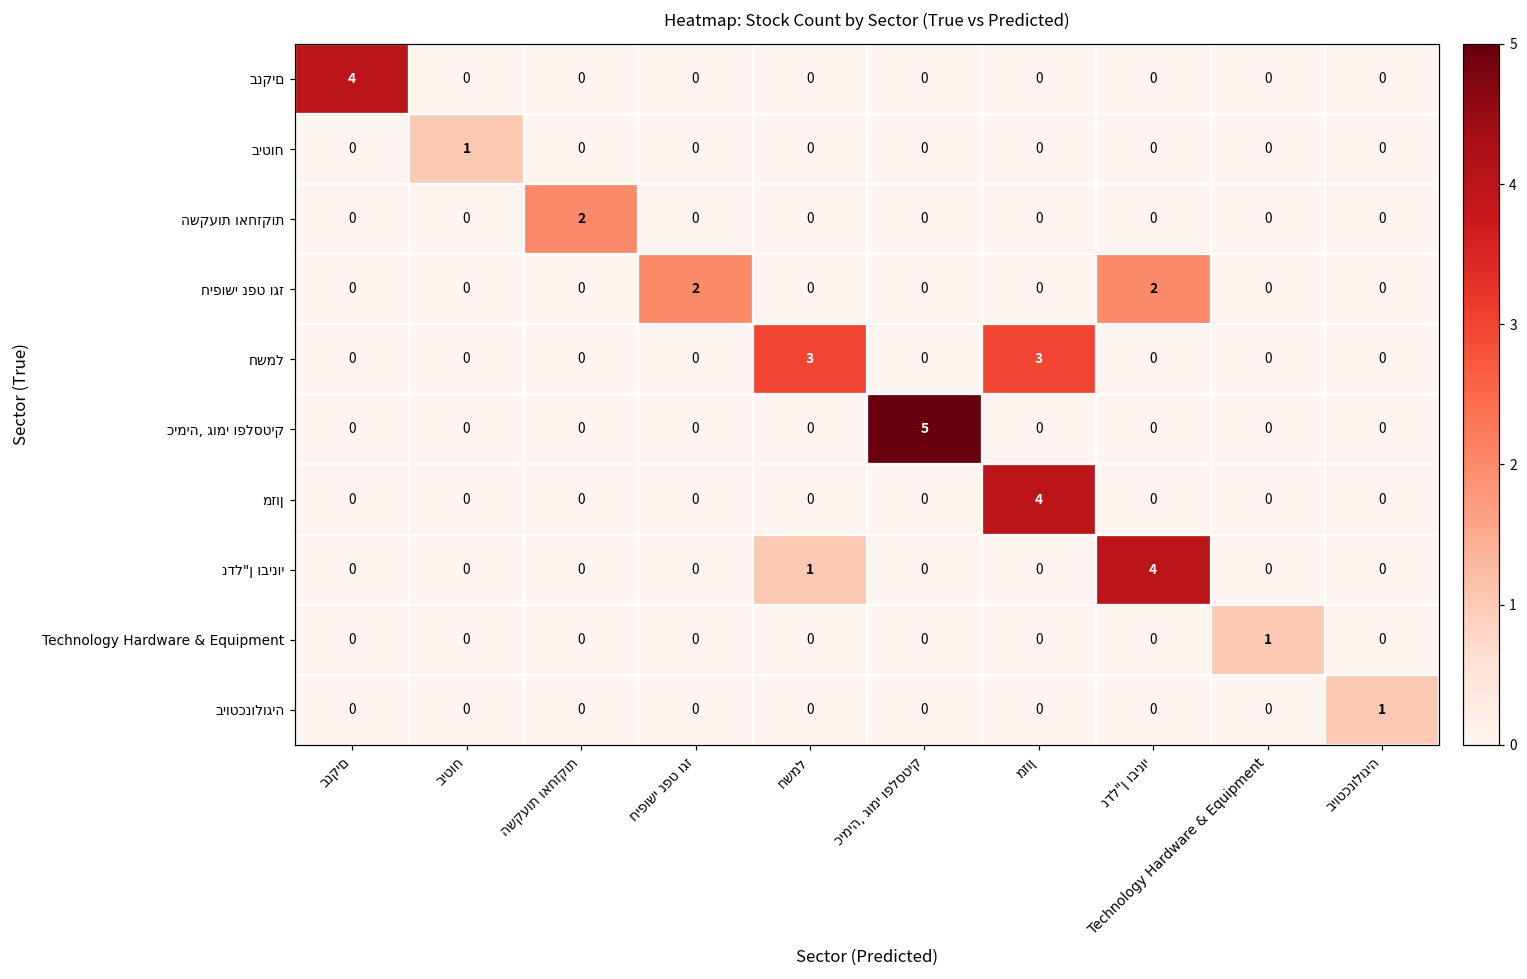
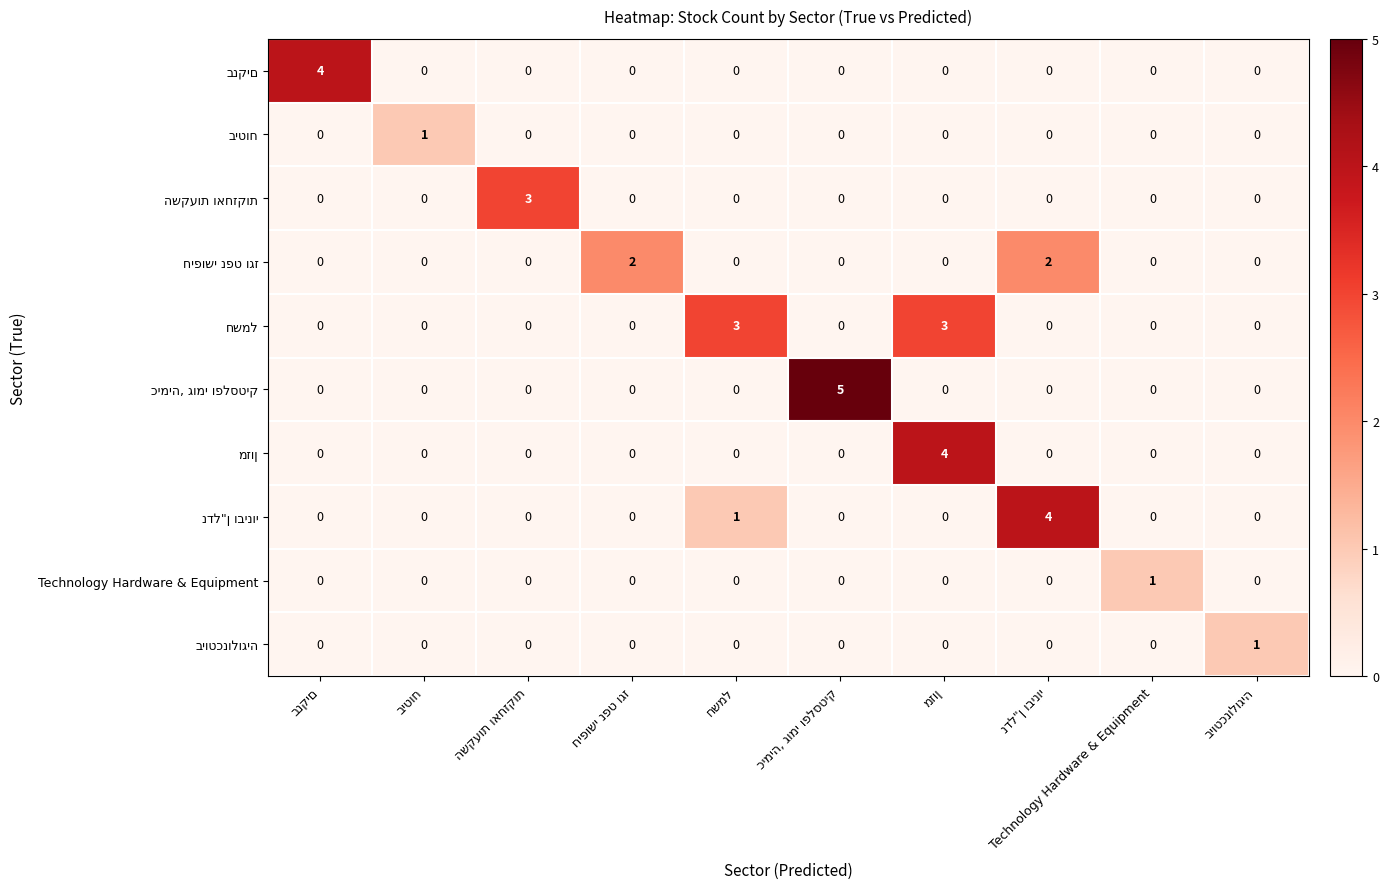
  {
    "בנקים": {
      "בנקים": 4,
      "ביטוח": 0,
      "השקעות ואחזקות": 0,
      "חיפושי נפט וגז": 0,
      "חשמל": 0,
      "כימיה, גומי ופלסטיק": 0,
      "מזון": 0,
      "נדל\"ן ובינוי": 0,
      "Technology Hardware & Equipment": 0,
      "ביוטכנולוגיה": 0
    },
    "ביטוח": {
      "בנקים": 0,
      "ביטוח": 1,
      "השקעות ואחזקות": 0,
      "חיפושי נפט וגז": 0,
      "חשמל": 0,
      "כימיה, גומי ופלסטיק": 0,
      "מזון": 0,
      "נדל\"ן ובינוי": 0,
      "Technology Hardware & Equipment": 0,
      "ביוטכנולוגיה": 0
    },
    "השקעות ואחזקות": {
      "בנקים": 0,
      "ביטוח": 0,
-     "השקעות ואחזקות": 2,
+     "השקעות ואחזקות": 3,
      "חיפושי נפט וגז": 0,
      "חשמל": 0,
      "כימיה, גומי ופלסטיק": 0,
      "מזון": 0,
      "נדל\"ן ובינוי": 0,
      "Technology Hardware & Equipment": 0,
      "ביוטכנולוגיה": 0
    },
    "חיפושי נפט וגז": {
      "בנקים": 0,
      "ביטוח": 0,
      "השקעות ואחזקות": 0,
      "חיפושי נפט וגז": 2,
      "חשמל": 0,
      "כימיה, גומי ופלסטיק": 0,
      "מזון": 0,
      "נדל\"ן ובינוי": 2,
      "Technology Hardware & Equipment": 0,
      "ביוטכנולוגיה": 0
    },
    "חשמל": {
      "בנקים": 0,
      "ביטוח": 0,
      "השקעות ואחזקות": 0,
      "חיפושי נפט וגז": 0,
      "חשמל": 3,
      "כימיה, גומי ופלסטיק": 0,
      "מזון": 3,
      "נדל\"ן ובינוי": 0,
      "Technology Hardware & Equipment": 0,
      "ביוטכנולוגיה": 0
    },
    "כימיה, גומי ופלסטיק": {
      "בנקים": 0,
      "ביטוח": 0,
      "השקעות ואחזקות": 0,
      "חיפושי נפט וגז": 0,
      "חשמל": 0,
      "כימיה, גומי ופלסטיק": 5,
      "מזון": 0,
      "נדל\"ן ובינוי": 0,
      "Technology Hardware & Equipment": 0,
      "ביוטכנולוגיה": 0
    },
    "מזון": {
      "בנקים": 0,
      "ביטוח": 0,
      "השקעות ואחזקות": 0,
      "חיפושי נפט וגז": 0,
      "חשמל": 0,
      "כימיה, גומי ופלסטיק": 0,
      "מזון": 4,
      "נדל\"ן ובינוי": 0,
      "Technology Hardware & Equipment": 0,
      "ביוטכנולוגיה": 0
    },
    "נדל\"ן ובינוי": {
      "בנקים": 0,
      "ביטוח": 0,
      "השקעות ואחזקות": 0,
      "חיפושי נפט וגז": 0,
      "חשמל": 1,
      "כימיה, גומי ופלסטיק": 0,
      "מזון": 0,
      "נדל\"ן ובינוי": 4,
      "Technology Hardware & Equipment": 0,
      "ביוטכנולוגיה": 0
    },
    "Technology Hardware & Equipment": {
      "בנקים": 0,
      "ביטוח": 0,
      "השקעות ואחזקות": 0,
      "חיפושי נפט וגז": 0,
      "חשמל": 0,
      "כימיה, גומי ופלסטיק": 0,
      "מזון": 0,
      "נדל\"ן ובינוי": 0,
      "Technology Hardware & Equipment": 1,
      "ביוטכנולוגיה": 0
    },
    "ביוטכנולוגיה": {
      "בנקים": 0,
      "ביטוח": 0,
      "השקעות ואחזקות": 0,
      "חיפושי נפט וגז": 0,
      "חשמל": 0,
      "כימיה, גומי ופלסטיק": 0,
      "מזון": 0,
      "נדל\"ן ובינוי": 0,
      "Technology Hardware & Equipment": 0,
      "ביוטכנולוגיה": 1
    }
  }
